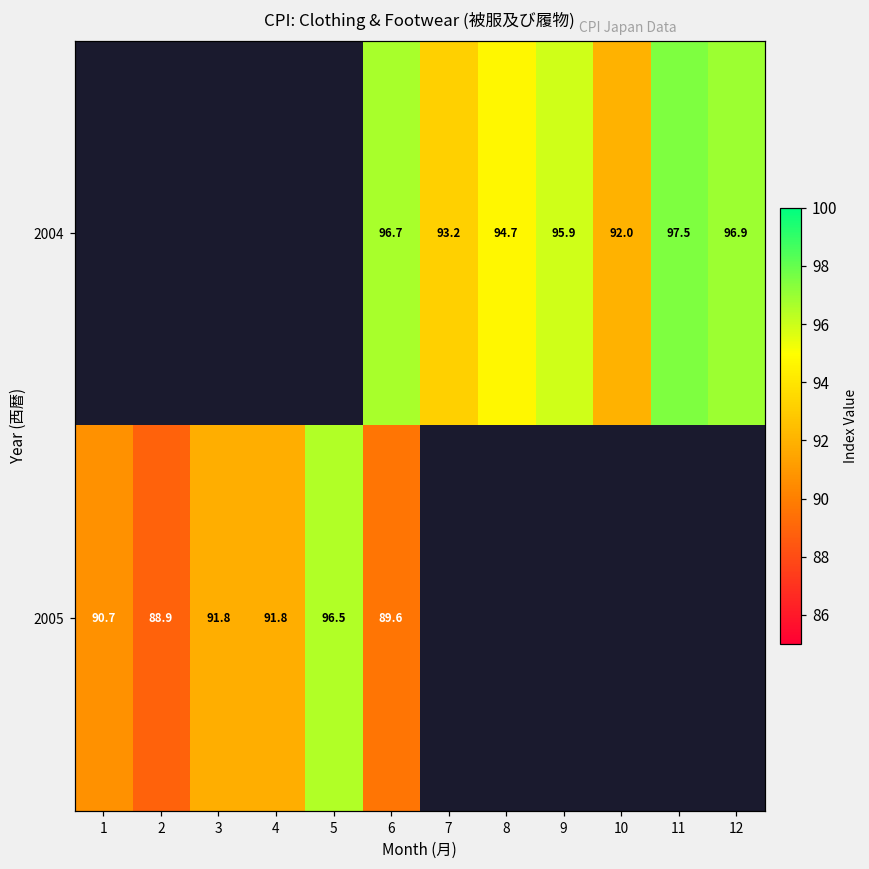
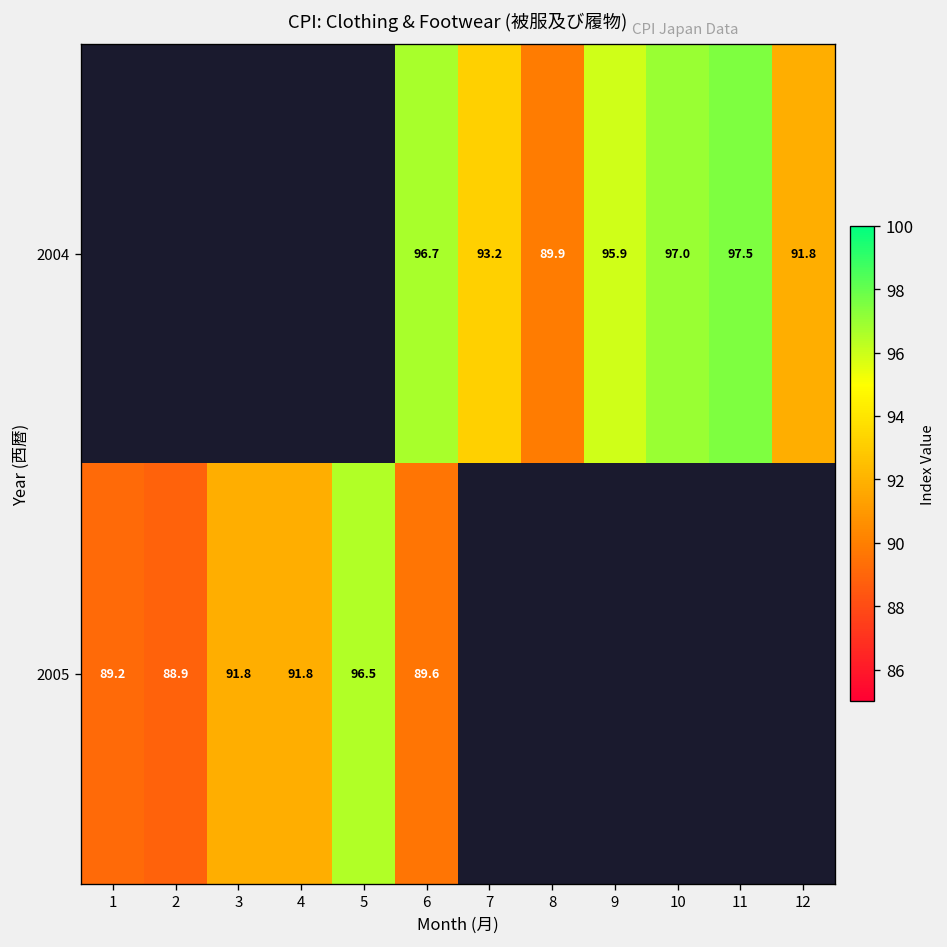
  {
    "2004": {
      "6": 96.7,
      "7": 93.2,
-     "8": 94.7,
+     "8": 89.9,
      "9": 95.9,
-     "10": 92.0,
+     "10": 97.0,
      "11": 97.5,
-     "12": 96.9
+     "12": 91.8
    },
    "2005": {
-     "1": 90.7,
+     "1": 89.2,
      "2": 88.9,
      "3": 91.8,
      "4": 91.8,
      "5": 96.5,
      "6": 89.6
    }
  }
